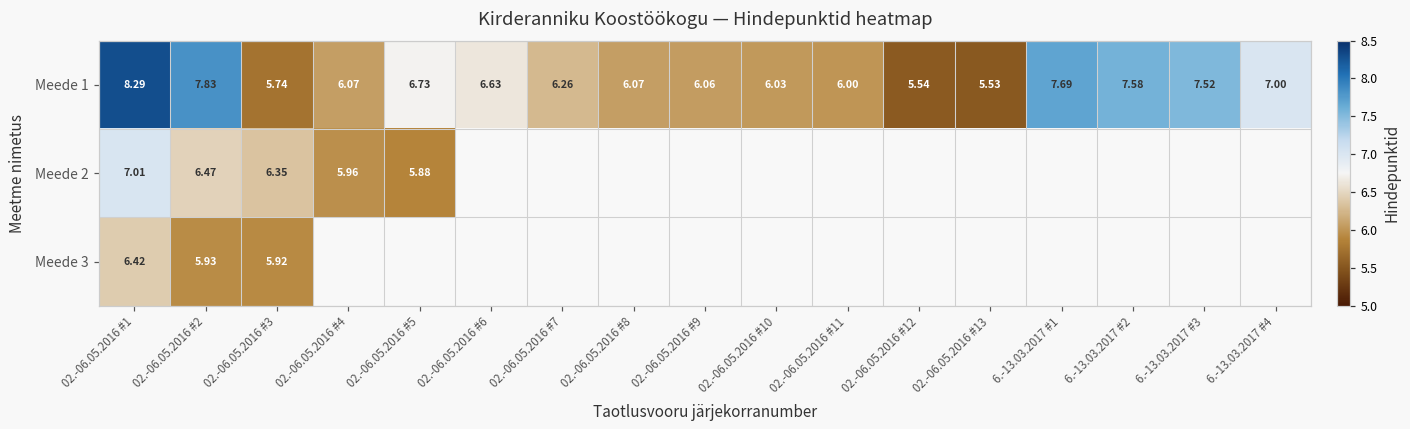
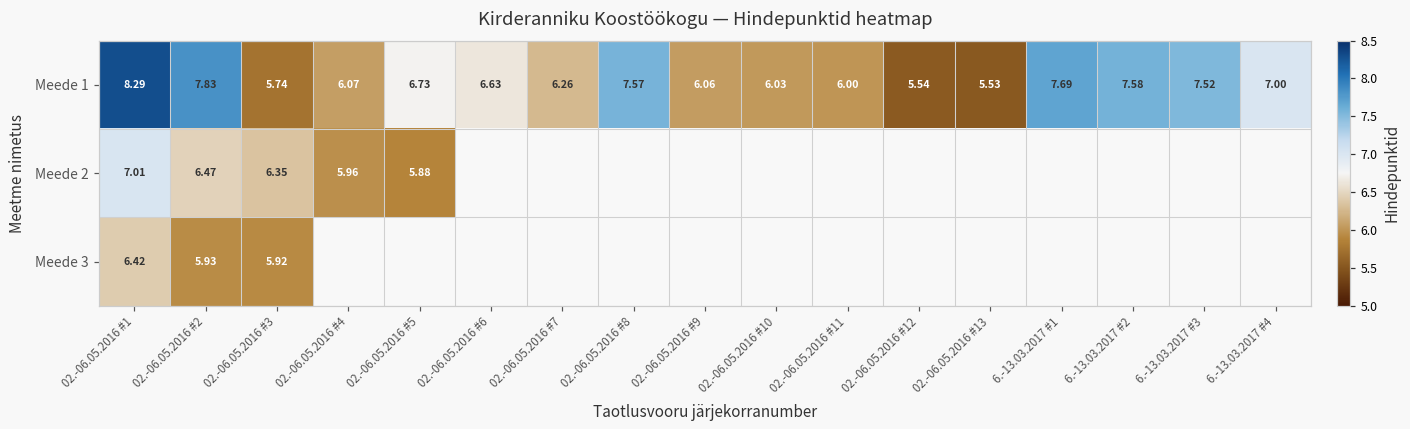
  {
    "Meede 1": {
      "02.-06.05.2016 #1": 8.29,
      "02.-06.05.2016 #2": 7.83,
      "02.-06.05.2016 #3": 5.74,
      "02.-06.05.2016 #4": 6.07,
      "02.-06.05.2016 #5": 6.73,
      "02.-06.05.2016 #6": 6.63,
      "02.-06.05.2016 #7": 6.26,
-     "02.-06.05.2016 #8": 6.07,
+     "02.-06.05.2016 #8": 7.57,
      "02.-06.05.2016 #9": 6.06,
      "02.-06.05.2016 #10": 6.03,
      "02.-06.05.2016 #11": 6.00,
      "02.-06.05.2016 #12": 5.54,
      "02.-06.05.2016 #13": 5.53,
      "6.-13.03.2017 #1": 7.69,
      "6.-13.03.2017 #2": 7.58,
      "6.-13.03.2017 #3": 7.52,
      "6.-13.03.2017 #4": 7.00
    },
    "Meede 2": {
      "02.-06.05.2016 #1": 7.01,
      "02.-06.05.2016 #2": 6.47,
      "02.-06.05.2016 #3": 6.35,
      "02.-06.05.2016 #4": 5.96,
      "02.-06.05.2016 #5": 5.88
    },
    "Meede 3": {
      "02.-06.05.2016 #1": 6.42,
      "02.-06.05.2016 #2": 5.93,
      "02.-06.05.2016 #3": 5.92
    }
  }
